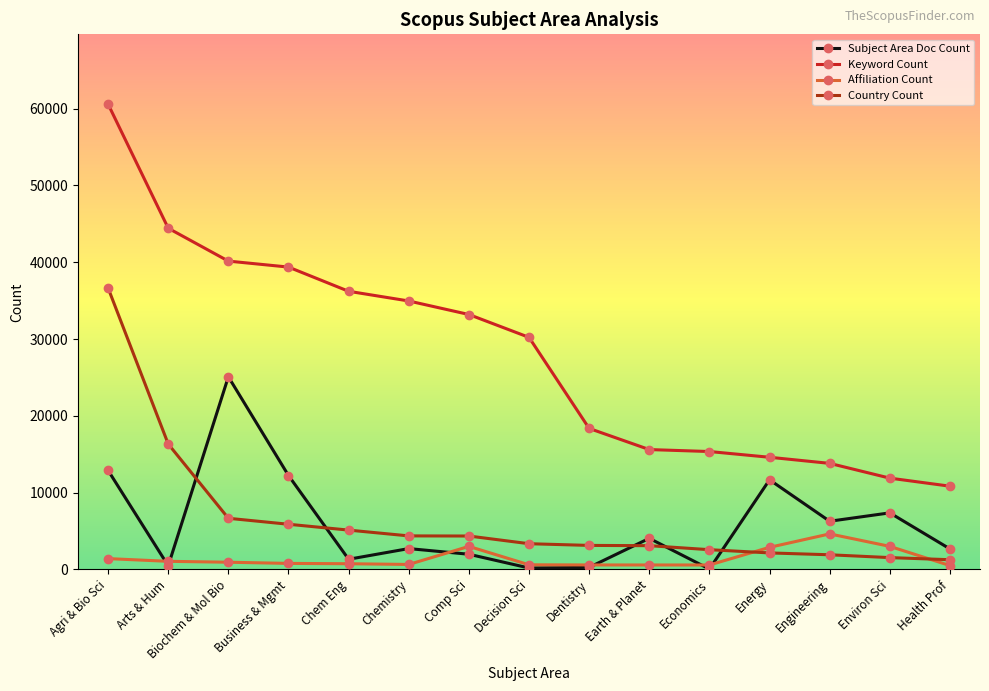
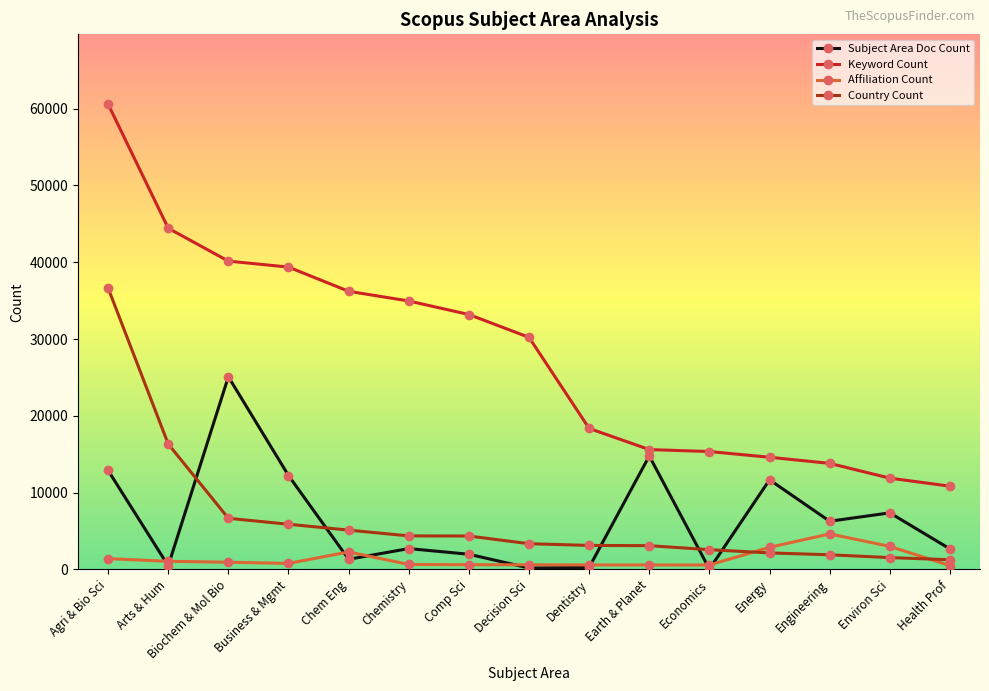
  {
    "Subject Area Doc Count": {
      "Agri & Bio Sci": 13000,
      "Arts & Hum": 0,
      "Biochem & Mol Bio": 25000,
      "Business & Mgmt": 12000,
      "Chem Eng": 1000,
      "Chemistry": 3000,
      "Comp Sci": 2000,
      "Decision Sci": 0,
-     "Earth & Planet": 4000,
+     "Earth & Planet": 15000,
      "Economics": 0,
      "Energy": 12000,
      "Engineering": 6000,
      "Environ Sci": 7000,
      "Health Prof": 3000
    },
    "Affiliation Count": {
      "Agri & Bio Sci": 1000,
      "Arts & Hum": 1000,
      "Biochem & Mol Bio": 1000,
      "Business & Mgmt": 1000,
-     "Chem Eng": 1000,
+     "Chem Eng": 2000,
      "Chemistry": 1000,
-     "Comp Sci": 3000,
+     "Comp Sci": 1000,
      "Decision Sci": 1000,
      "Earth & Planet": 1000,
      "Economics": 1000,
      "Energy": 3000,
      "Engineering": 5000,
      "Environ Sci": 3000,
      "Health Prof": 1000
    }
  }
